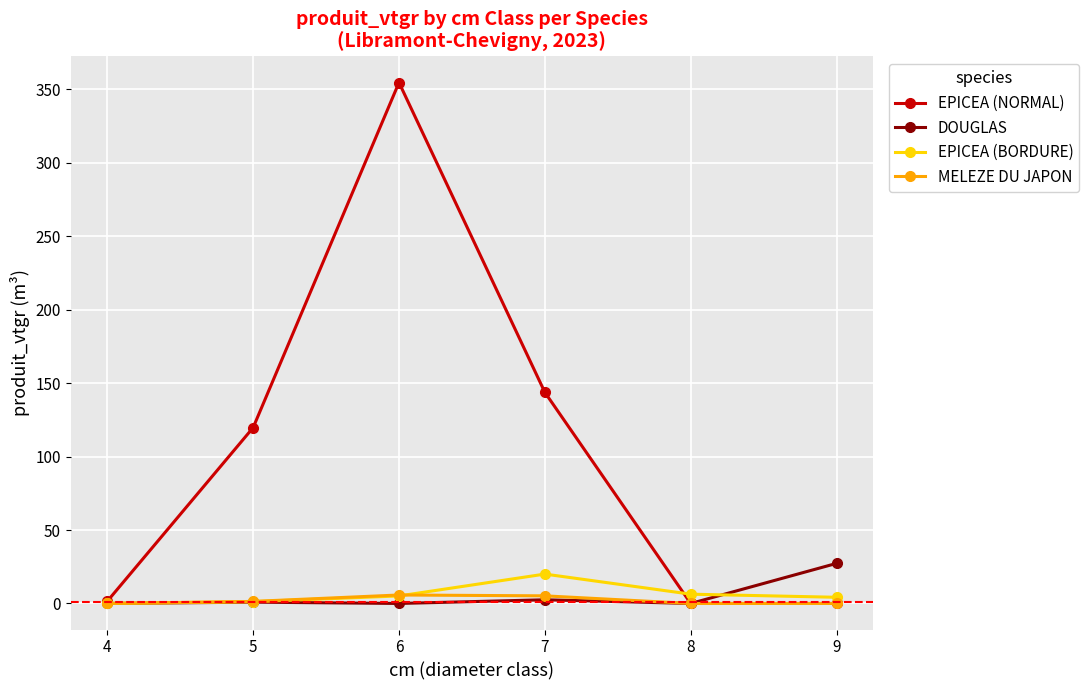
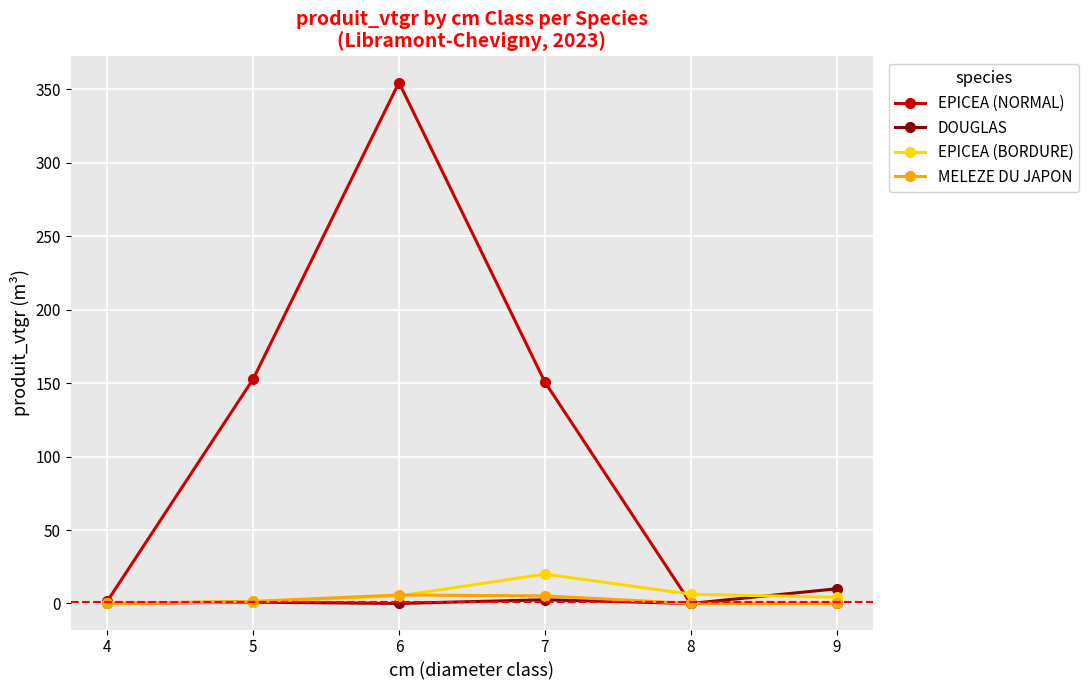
  {
    "EPICEA (NORMAL)": {
-     "5": 120,
+     "5": 153,
      "6": 355,
-     "7": 144
+     "7": 151
    },
    "DOUGLAS": {
      "6": 0,
      "7": 3,
-     "9": 27
+     "9": 10
    }
  }
